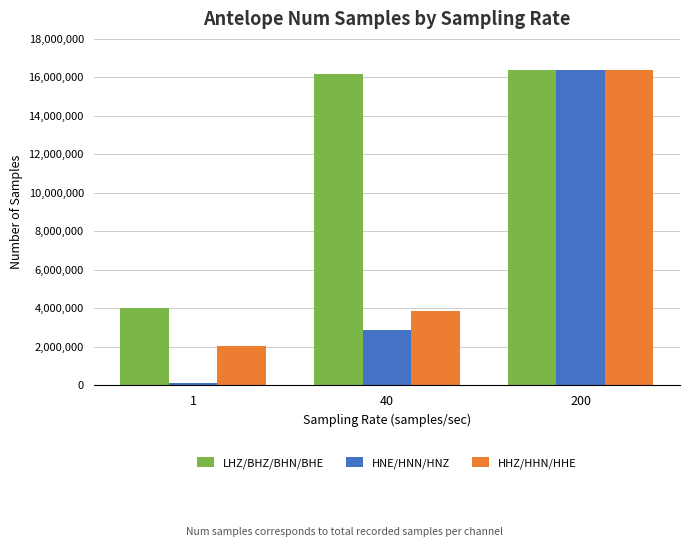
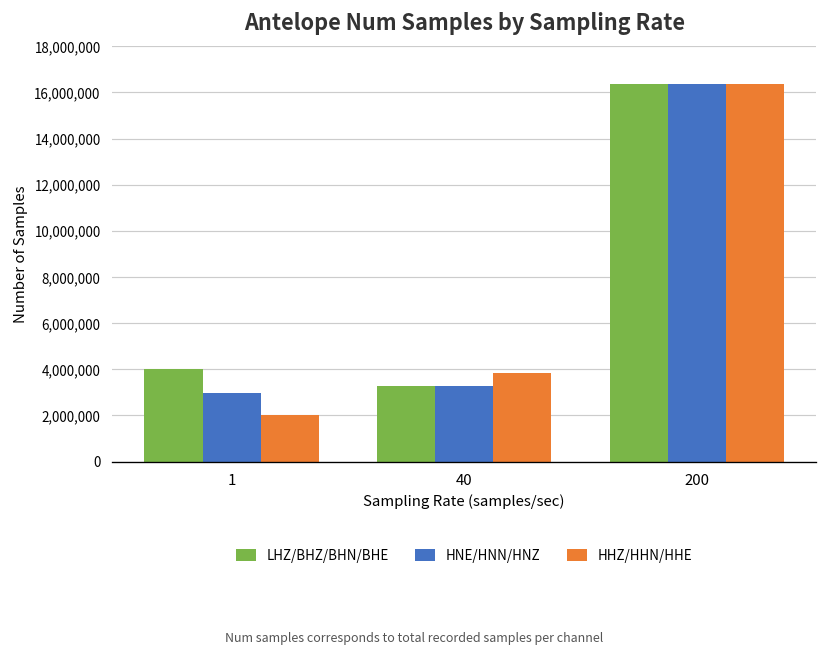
  {
    "LHZ/BHZ/BHN/BHE": {
      "1": "4,000,000",
-     "40": "16,200,000",
+     "40": "3,300,000",
      "200": "16,400,000"
    },
    "HNE/HNN/HNZ": {
-     "1": "100,000",
-     "40": "2,900,000",
+     "1": "3,000,000",
+     "40": "3,300,000",
      "200": "16,400,000"
    },
    "HHZ/HHN/HHE": {
      "1": "2,000,000",
      "40": "3,900,000",
      "200": "16,400,000"
    }
  }
